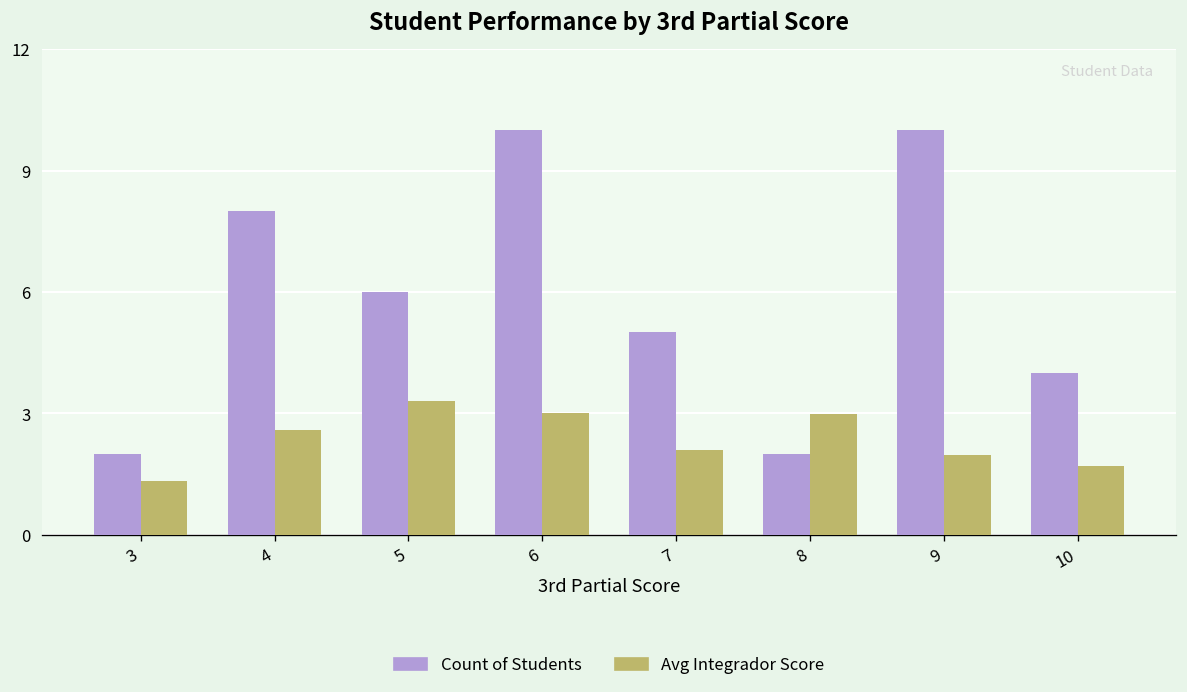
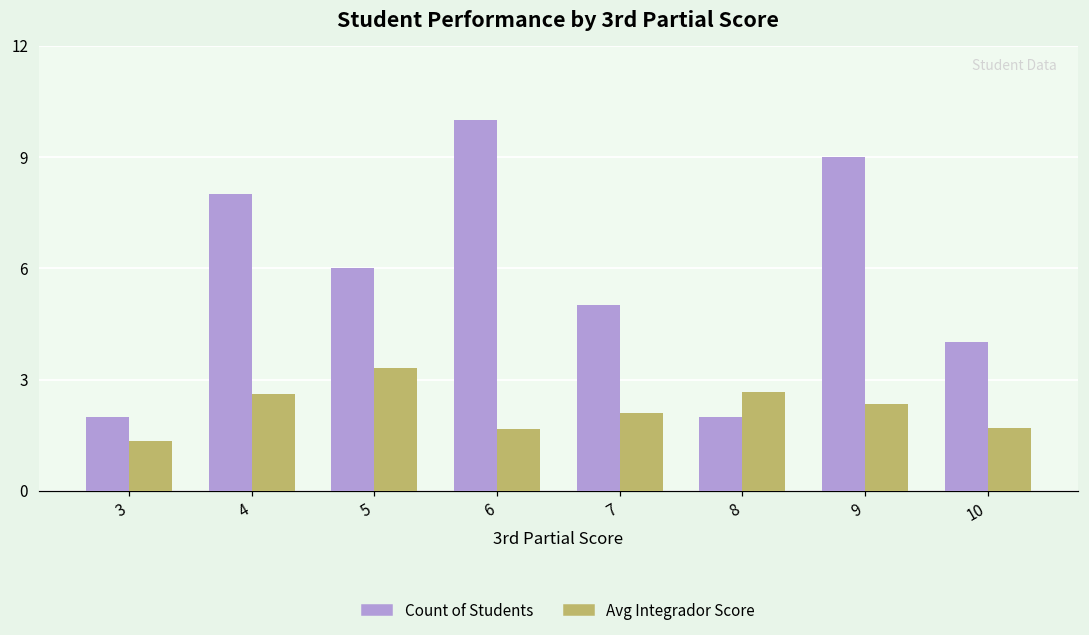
  {
    "Count of Students": {
      "3": 2,
      "4": 8,
      "5": 6,
      "6": 10,
      "7": 5,
      "8": 2,
-     "9": 10,
+     "9": 9,
      "10": 4
    },
    "Avg Integrador Score": {
      "3": 1.3,
      "4": 2.6,
      "5": 3.3,
-     "6": 3.0,
+     "6": 1.7,
      "7": 2.1,
-     "8": 3.0,
-     "9": 2.0,
+     "8": 2.7,
+     "9": 2.3,
      "10": 1.7
    }
  }
